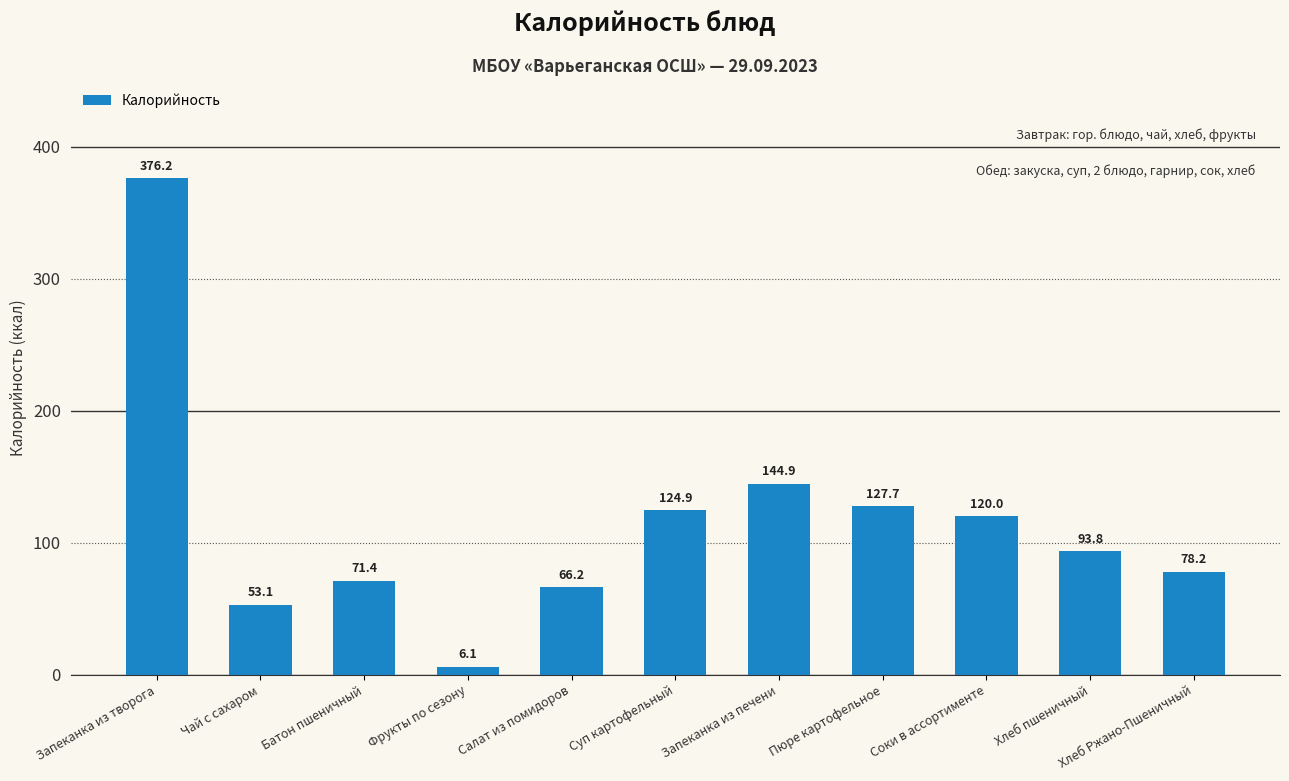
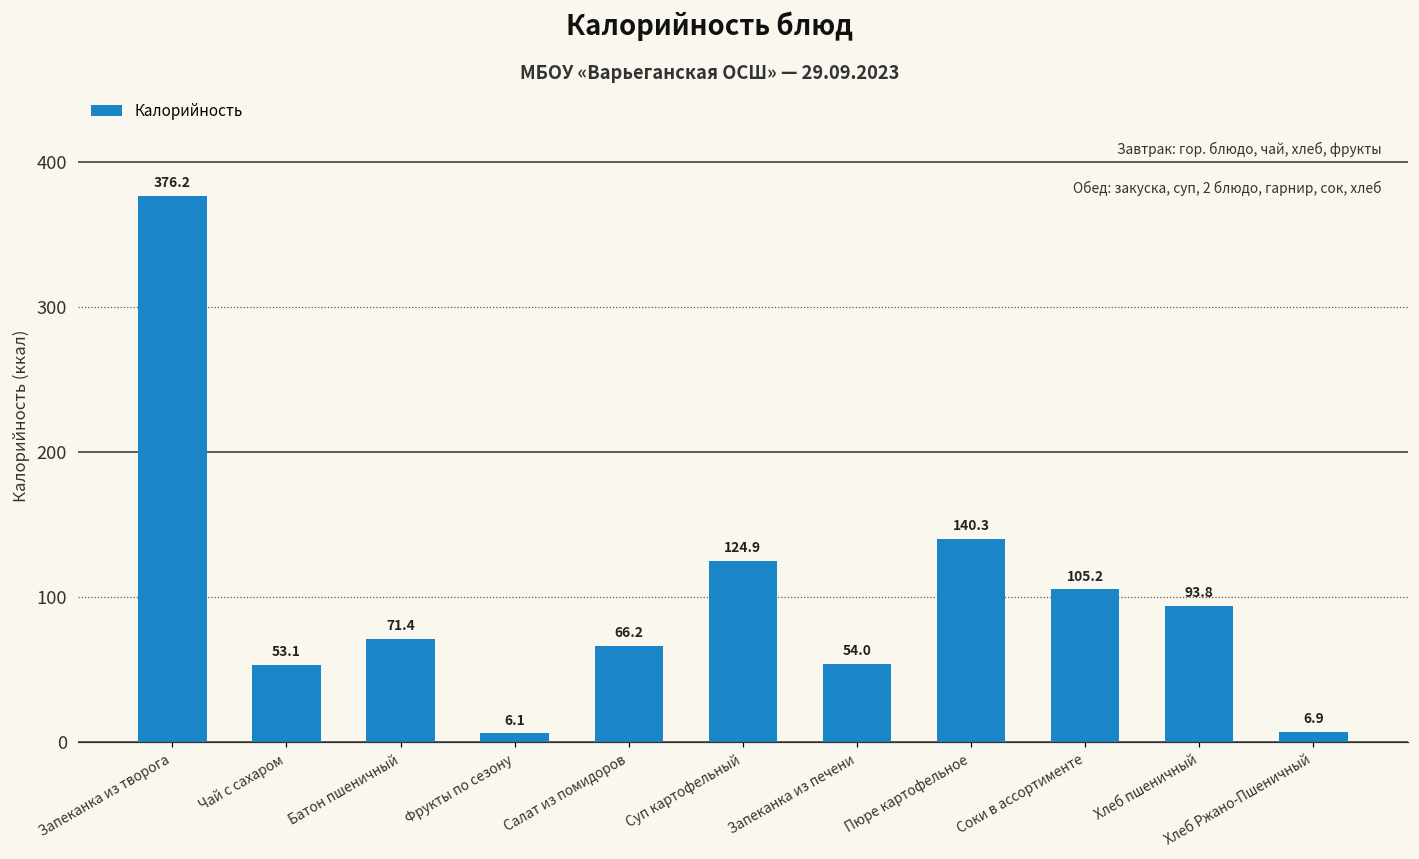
  {
    "Запеканка из творога": 376.2,
    "Чай с сахаром": 53.1,
    "Батон пшеничный": 71.4,
    "Фрукты по сезону": 6.1,
    "Салат из помидоров": 66.2,
    "Суп картофельный": 124.9,
-   "Запеканка из печени": 144.9,
-   "Пюре картофельное": 127.7,
-   "Соки в ассортименте": 120.0,
+   "Запеканка из печени": 54.0,
+   "Пюре картофельное": 140.3,
+   "Соки в ассортименте": 105.2,
    "Хлеб пшеничный": 93.8,
-   "Хлеб Ржано-Пшеничный": 78.2
+   "Хлеб Ржано-Пшеничный": 6.9
  }
